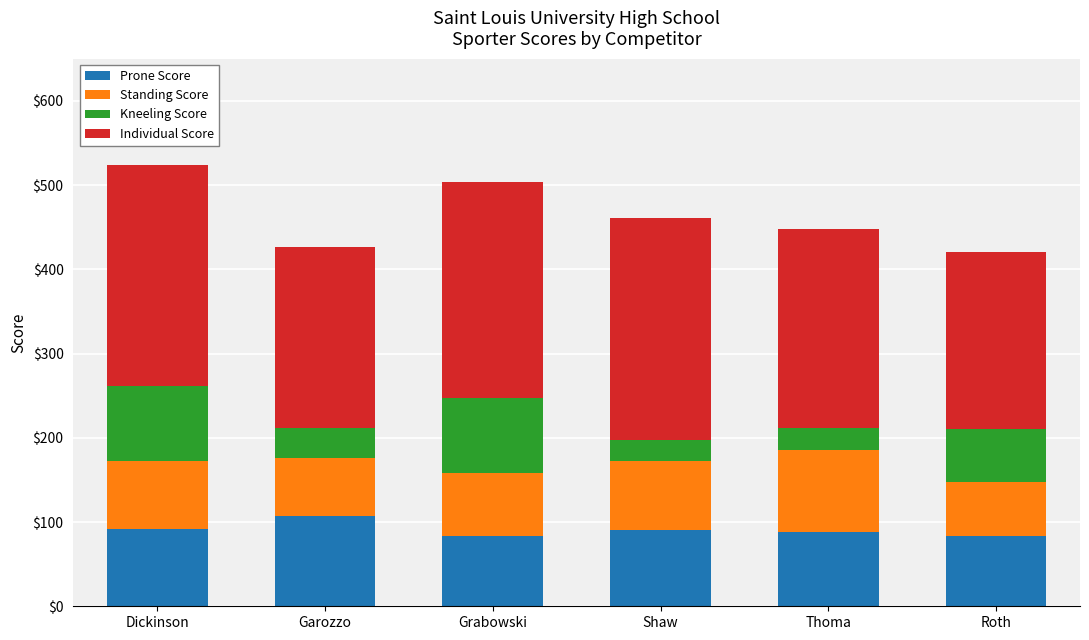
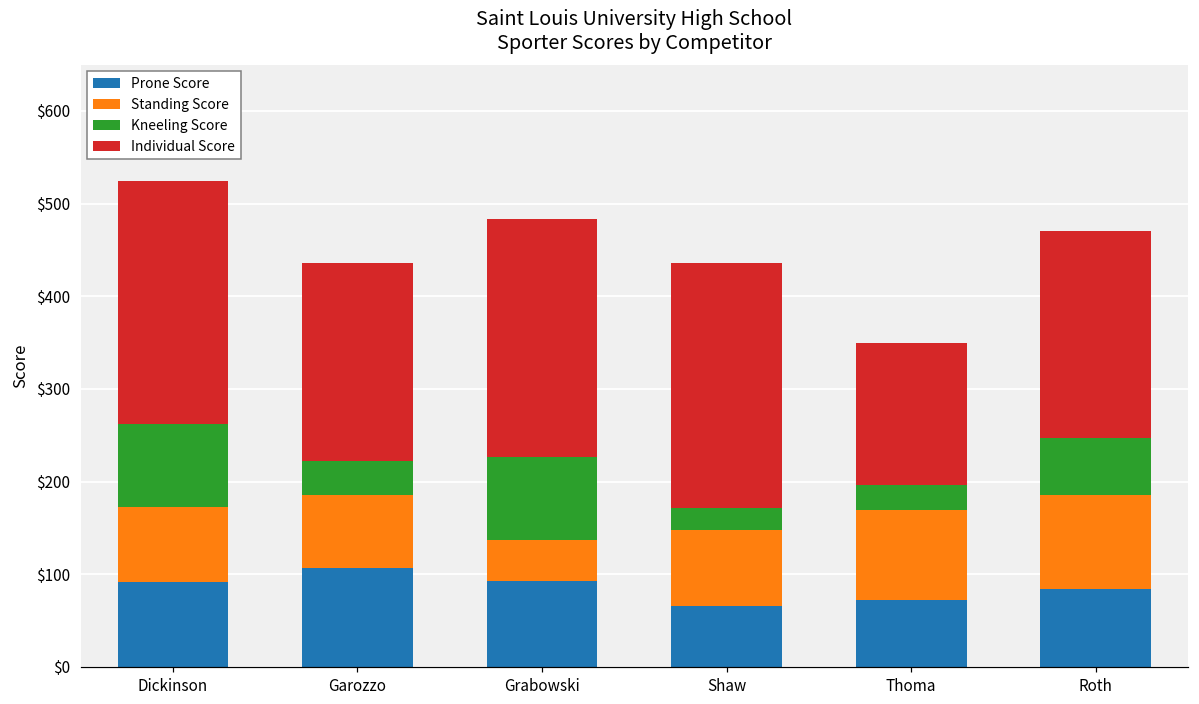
  {
    "Prone Score": {
      "Dickinson": "$90",
      "Garozzo": "$110",
-     "Grabowski": "$80",
-     "Shaw": "$90",
-     "Thoma": "$90",
+     "Grabowski": "$90",
+     "Shaw": "$70",
+     "Thoma": "$70",
      "Roth": "$80"
    },
    "Standing Score": {
      "Dickinson": "$80",
-     "Garozzo": "$70",
-     "Grabowski": "$80",
+     "Garozzo": "$80",
+     "Grabowski": "$40",
      "Shaw": "$80",
      "Thoma": "$100",
-     "Roth": "$60"
+     "Roth": "$100"
    },
    "Kneeling Score": {
      "Dickinson": "$90",
      "Garozzo": "$40",
      "Grabowski": "$90",
      "Shaw": "$20",
      "Thoma": "$30",
      "Roth": "$60"
    },
    "Individual Score": {
      "Dickinson": "$260",
      "Garozzo": "$210",
      "Grabowski": "$260",
      "Shaw": "$260",
-     "Thoma": "$240",
-     "Roth": "$210"
+     "Thoma": "$150",
+     "Roth": "$220"
    }
  }
